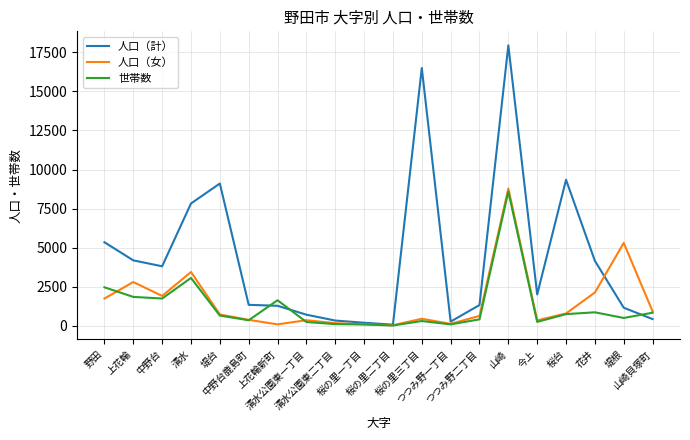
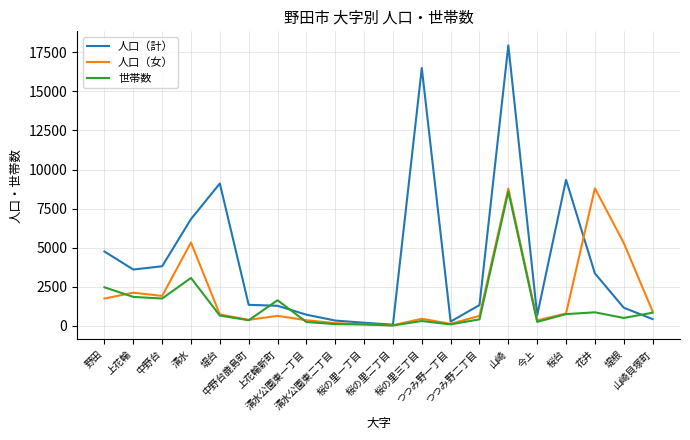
  {
    "人口（計）": {
-     "野田": 5400,
-     "上花輪": 4200,
+     "野田": 4800,
+     "上花輪": 3600,
      "中野台": 3800,
-     "清水": 7800,
+     "清水": 6800,
      "堤台": 9100,
      "中野台鹿島町": 1300,
      "上花輪新町": 1300,
      "清水公園東一丁目": 700,
      "清水公園東二丁目": 300,
      "桜の里三丁目": 16500,
      "つつみ野二丁目": 1300,
      "山崎": 17900,
-     "今上": 2000,
+     "今上": 700,
      "桜台": 9300,
-     "花井": 4200,
+     "花井": 3400,
      "堤根": 1200,
      "山崎貝塚町": 400
    },
    "人口（女）": {
      "野田": 1700,
-     "上花輪": 2800,
+     "上花輪": 2100,
      "中野台": 1900,
-     "清水": 3400,
-     "上花輪新町": 100,
+     "清水": 5300,
+     "上花輪新町": 600,
      "つつみ野二丁目": 600,
      "山崎": 8800,
-     "花井": 2100,
+     "花井": 8800,
      "堤根": 5300
    },
    "世帯数": {
      "野田": 2500,
      "上花輪": 1900,
      "中野台": 1800,
      "清水": 3100,
      "上花輪新町": 1600,
      "つつみ野二丁目": 400,
      "山崎": 8600,
      "花井": 900,
      "堤根": 500
    }
  }
